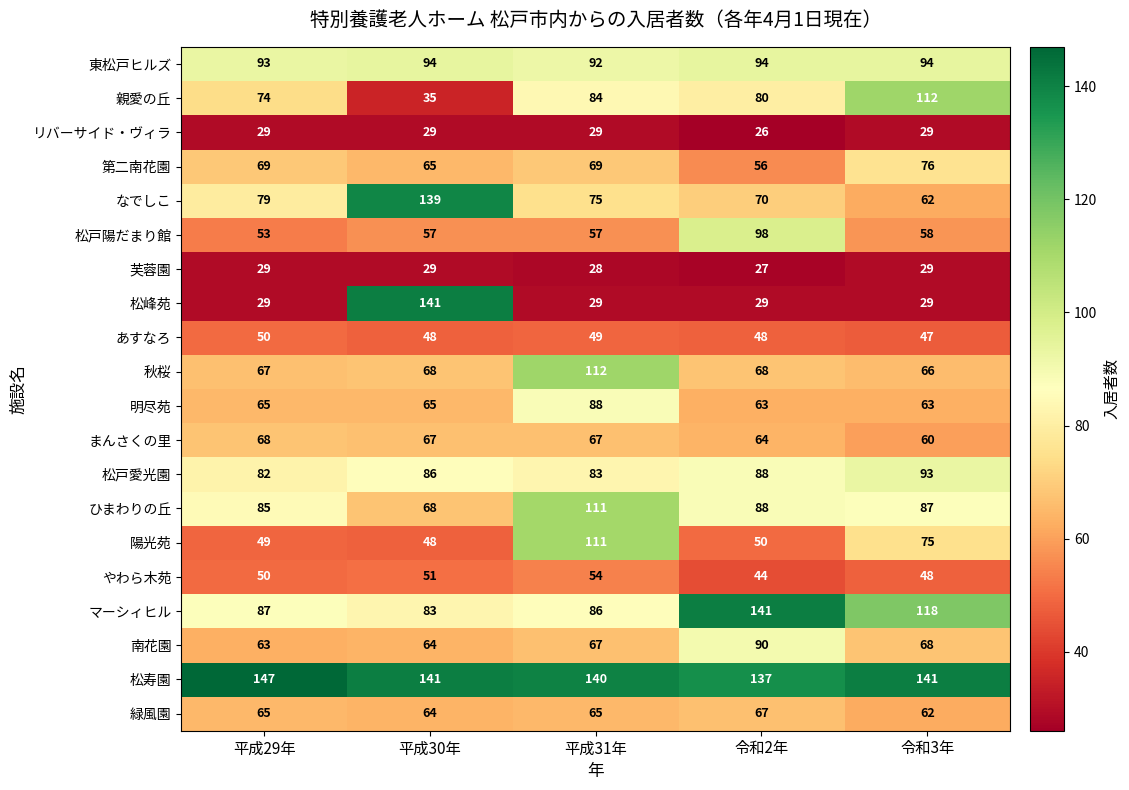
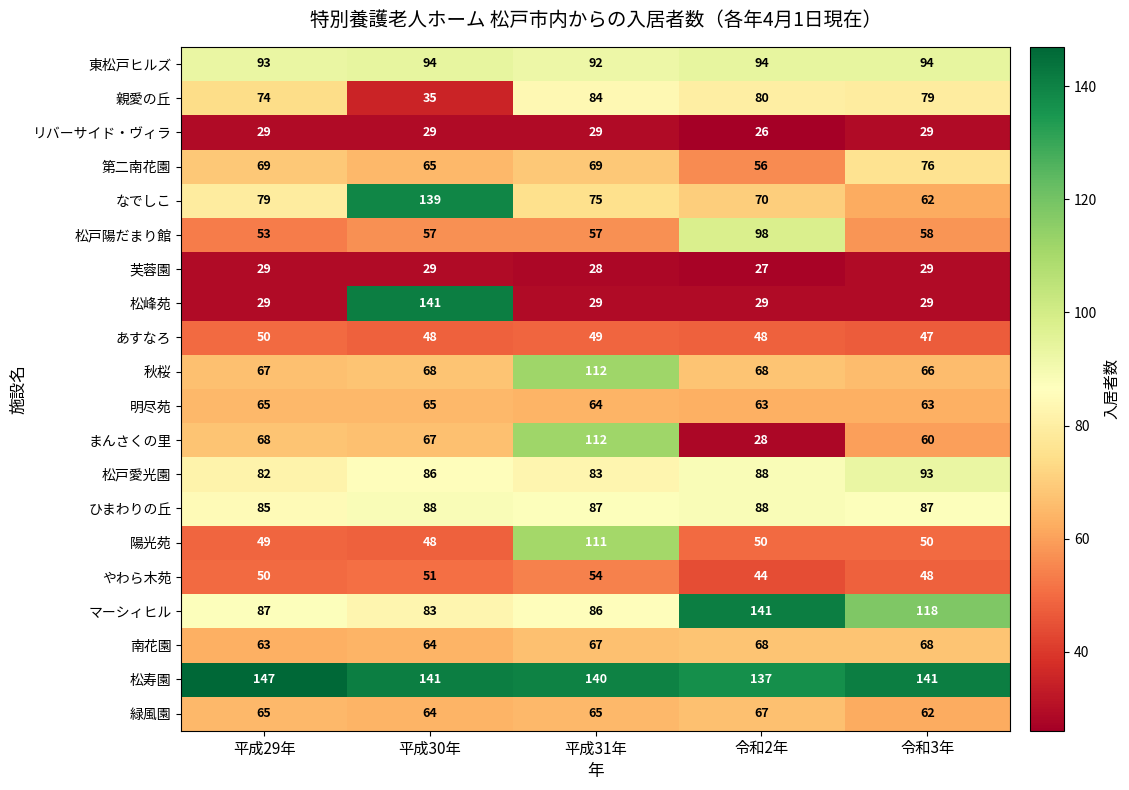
  {
    "東松戸ヒルズ": {
      "平成29年": 93,
      "平成30年": 94,
      "平成31年": 92,
      "令和2年": 94,
      "令和3年": 94
    },
    "親愛の丘": {
      "平成29年": 74,
      "平成30年": 35,
      "平成31年": 84,
      "令和2年": 80,
-     "令和3年": 112
+     "令和3年": 79
    },
    "リバーサイド・ヴィラ": {
      "平成29年": 29,
      "平成30年": 29,
      "平成31年": 29,
      "令和2年": 26,
      "令和3年": 29
    },
    "第二南花園": {
      "平成29年": 69,
      "平成30年": 65,
      "平成31年": 69,
      "令和2年": 56,
      "令和3年": 76
    },
    "なでしこ": {
      "平成29年": 79,
      "平成30年": 139,
      "平成31年": 75,
      "令和2年": 70,
      "令和3年": 62
    },
    "松戸陽だまり館": {
      "平成29年": 53,
      "平成30年": 57,
      "平成31年": 57,
      "令和2年": 98,
      "令和3年": 58
    },
    "芙蓉園": {
      "平成29年": 29,
      "平成30年": 29,
      "平成31年": 28,
      "令和2年": 27,
      "令和3年": 29
    },
    "松峰苑": {
      "平成29年": 29,
      "平成30年": 141,
      "平成31年": 29,
      "令和2年": 29,
      "令和3年": 29
    },
    "あすなろ": {
      "平成29年": 50,
      "平成30年": 48,
      "平成31年": 49,
      "令和2年": 48,
      "令和3年": 47
    },
    "秋桜": {
      "平成29年": 67,
      "平成30年": 68,
      "平成31年": 112,
      "令和2年": 68,
      "令和3年": 66
    },
    "明尽苑": {
      "平成29年": 65,
      "平成30年": 65,
-     "平成31年": 88,
+     "平成31年": 64,
      "令和2年": 63,
      "令和3年": 63
    },
    "まんさくの里": {
      "平成29年": 68,
      "平成30年": 67,
-     "平成31年": 67,
-     "令和2年": 64,
+     "平成31年": 112,
+     "令和2年": 28,
      "令和3年": 60
    },
    "松戸愛光園": {
      "平成29年": 82,
      "平成30年": 86,
      "平成31年": 83,
      "令和2年": 88,
      "令和3年": 93
    },
    "ひまわりの丘": {
      "平成29年": 85,
-     "平成30年": 68,
-     "平成31年": 111,
+     "平成30年": 88,
+     "平成31年": 87,
      "令和2年": 88,
      "令和3年": 87
    },
    "陽光苑": {
      "平成29年": 49,
      "平成30年": 48,
      "平成31年": 111,
      "令和2年": 50,
-     "令和3年": 75
+     "令和3年": 50
    },
    "やわら木苑": {
      "平成29年": 50,
      "平成30年": 51,
      "平成31年": 54,
      "令和2年": 44,
      "令和3年": 48
    },
    "マーシィヒル": {
      "平成29年": 87,
      "平成30年": 83,
      "平成31年": 86,
      "令和2年": 141,
      "令和3年": 118
    },
    "南花園": {
      "平成29年": 63,
      "平成30年": 64,
      "平成31年": 67,
-     "令和2年": 90,
+     "令和2年": 68,
      "令和3年": 68
    },
    "松寿園": {
      "平成29年": 147,
      "平成30年": 141,
      "平成31年": 140,
      "令和2年": 137,
      "令和3年": 141
    },
    "緑風園": {
      "平成29年": 65,
      "平成30年": 64,
      "平成31年": 65,
      "令和2年": 67,
      "令和3年": 62
    }
  }
